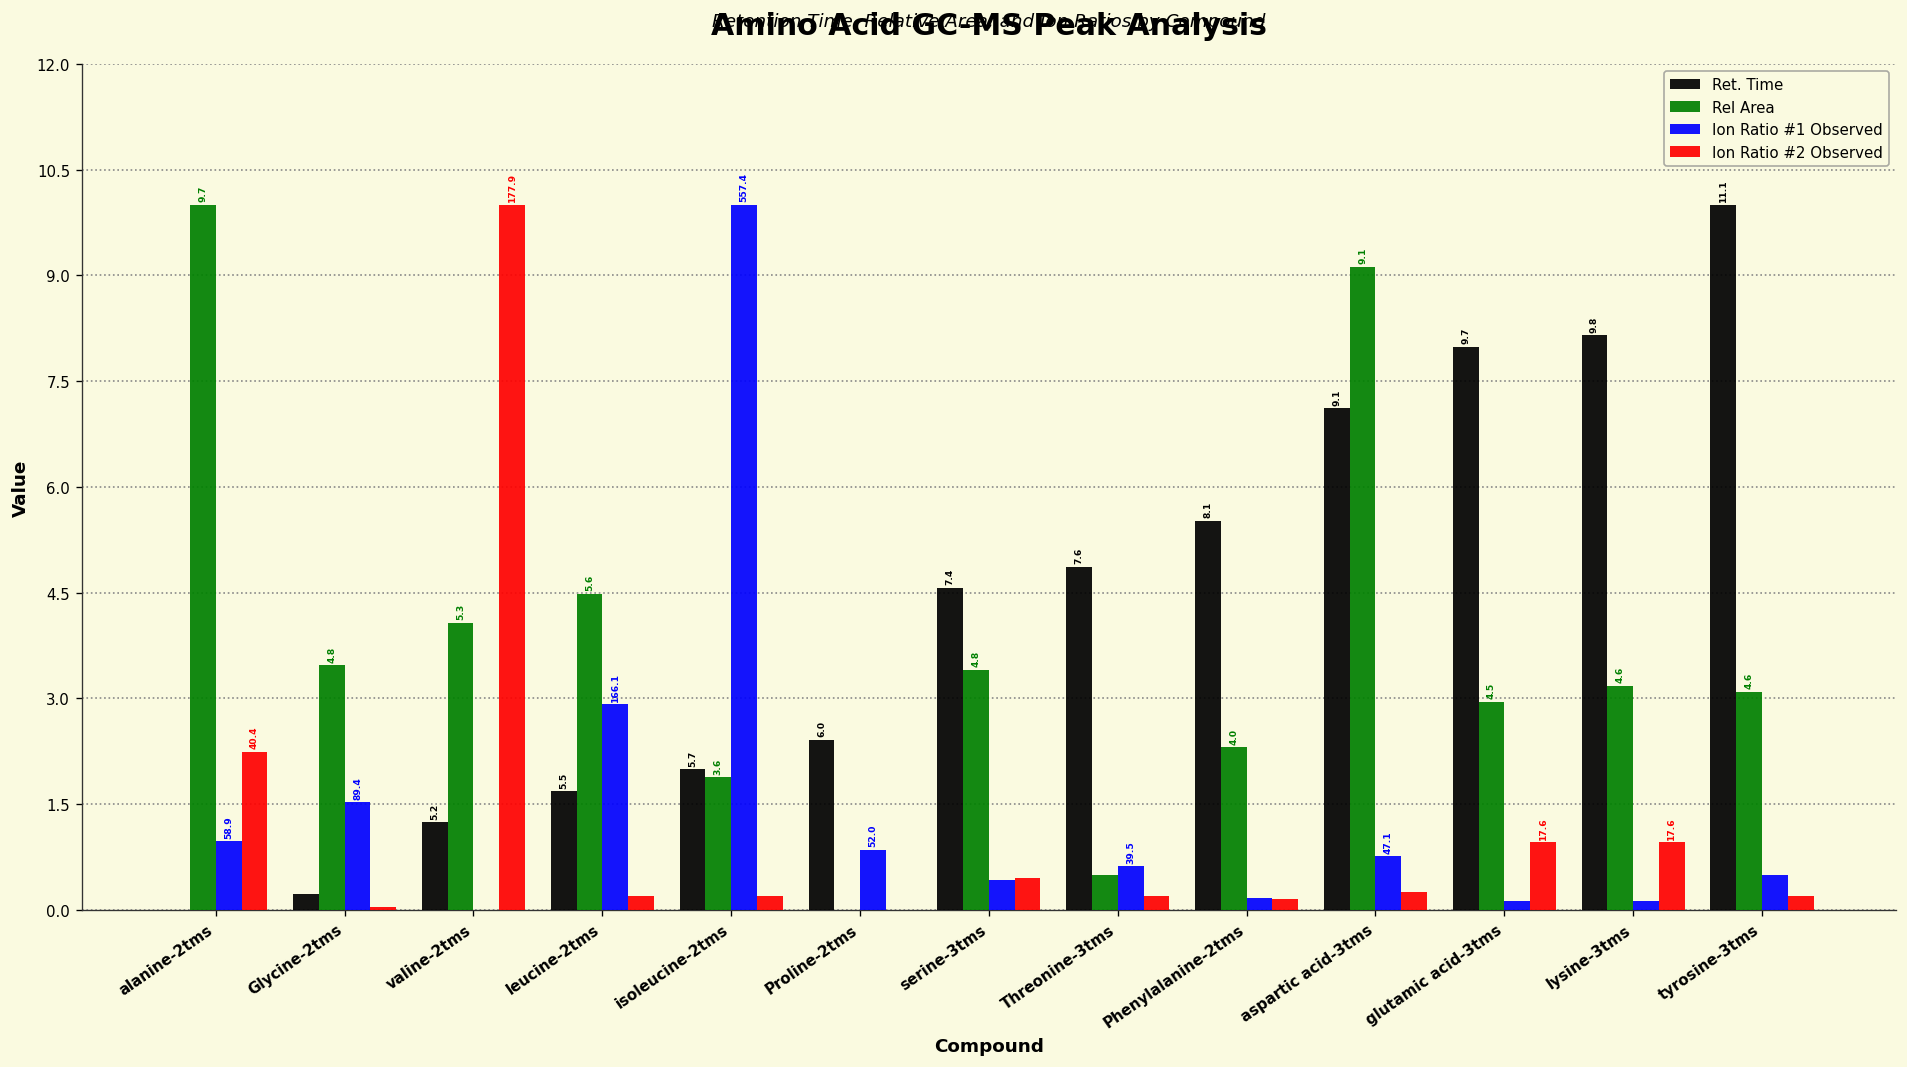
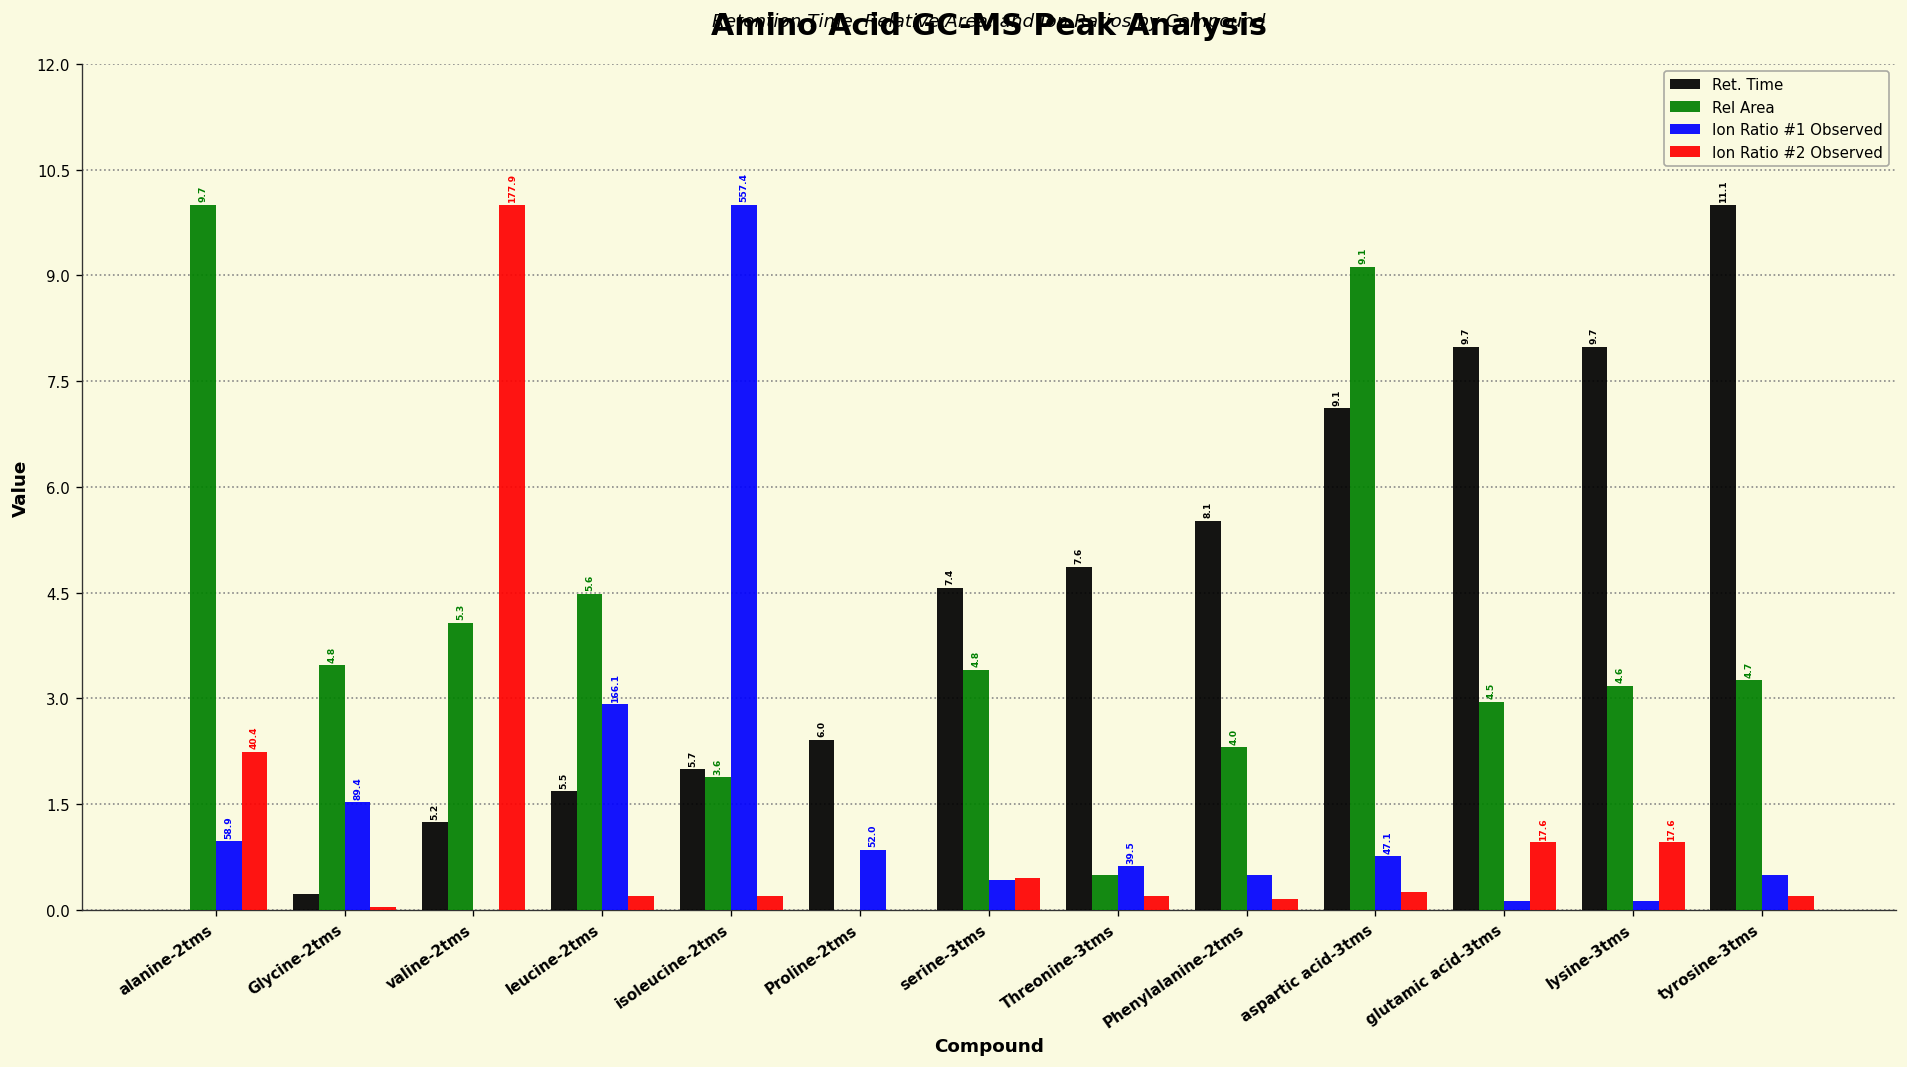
  {
    "Ret. Time": {
-     "lysine-3tms": 9.8
+     "lysine-3tms": 9.7
    },
    "Rel Area": {
      "aspartic acid-3tms": 9.1,
-     "tyrosine-3tms": 4.6
+     "tyrosine-3tms": 4.7
    },
    "Ion Ratio #1 Observed": {
      "valine-2tms": 0.0,
      "serine-3tms": 0.4,
-     "Phenylalanine-2tms": 0.2,
+     "Phenylalanine-2tms": 0.5,
      "glutamic acid-3tms": 0.1,
      "lysine-3tms": 0.1,
      "tyrosine-3tms": 0.5
    },
    "Ion Ratio #2 Observed": {
      "Glycine-2tms": 0.0,
      "leucine-2tms": 0.2,
      "isoleucine-2tms": 0.2,
      "Proline-2tms": 0.0,
      "serine-3tms": 0.5,
      "Threonine-3tms": 0.2,
      "Phenylalanine-2tms": 0.2,
      "aspartic acid-3tms": 0.3,
      "tyrosine-3tms": 0.2
    }
  }
